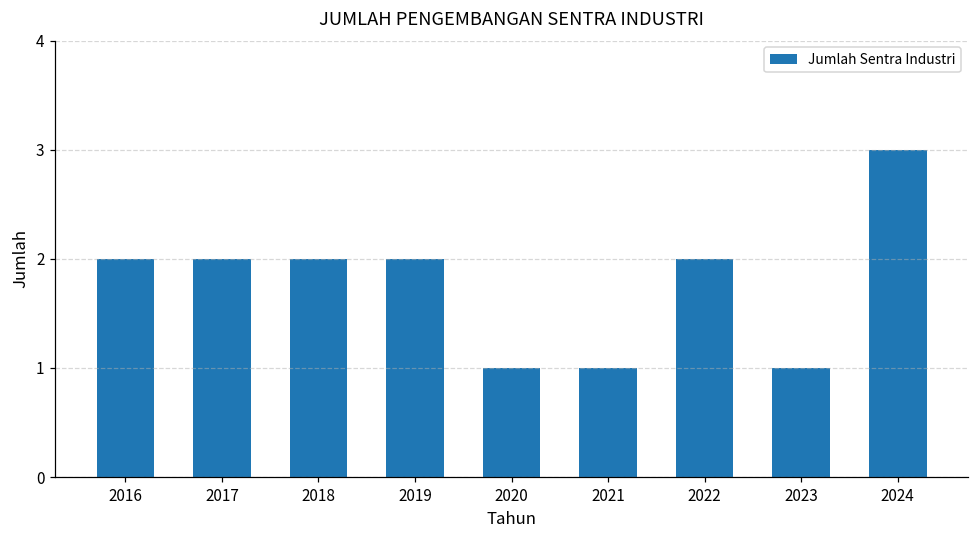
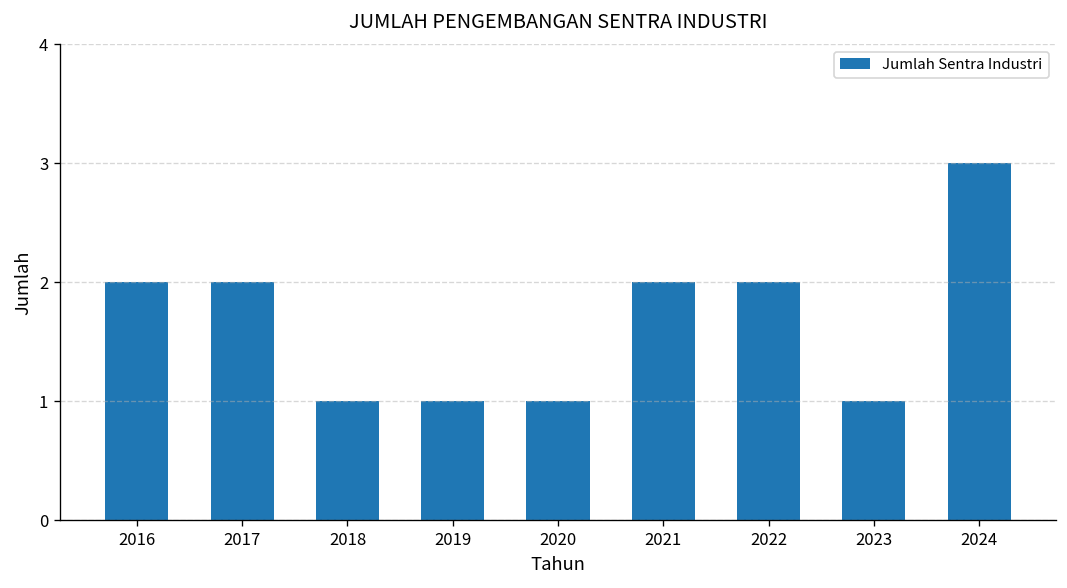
  {
    "2016": 2,
    "2017": 2,
-   "2018": 2,
-   "2019": 2,
+   "2018": 1,
+   "2019": 1,
    "2020": 1,
-   "2021": 1,
+   "2021": 2,
    "2022": 2,
    "2023": 1,
    "2024": 3
  }
